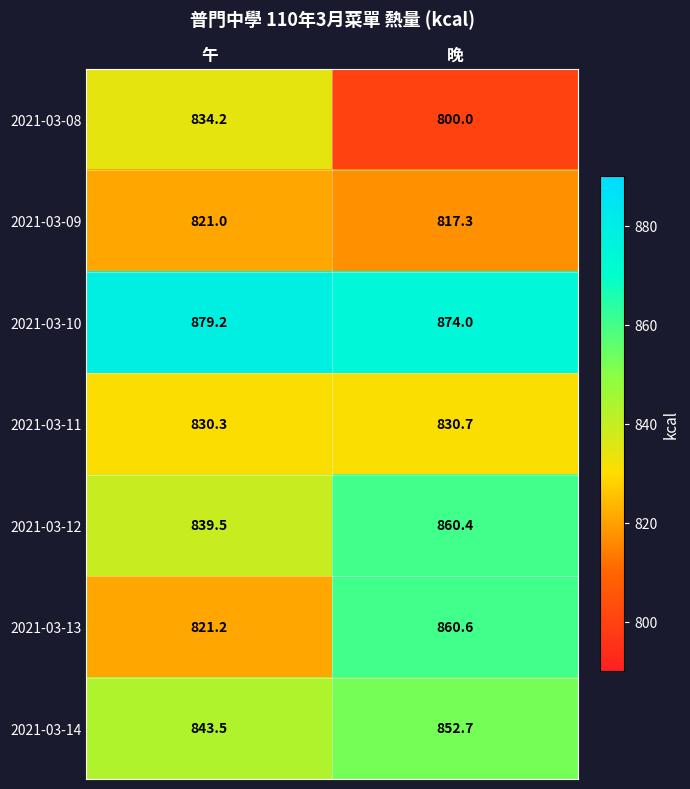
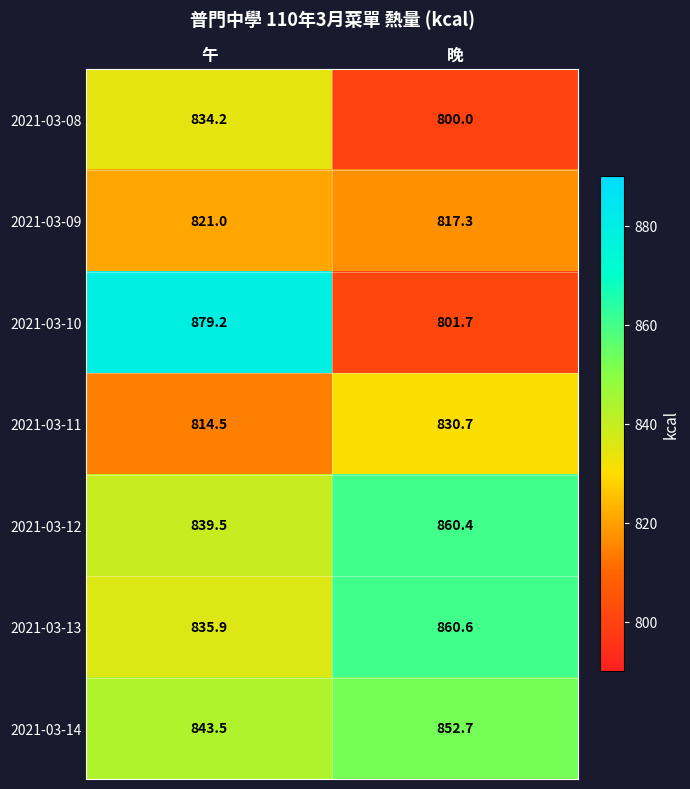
  {
    "2021-03-08": {
      "午": 834.2,
      "晚": 800.0
    },
    "2021-03-09": {
      "午": 821.0,
      "晚": 817.3
    },
    "2021-03-10": {
      "午": 879.2,
-     "晚": 874.0
+     "晚": 801.7
    },
    "2021-03-11": {
-     "午": 830.3,
+     "午": 814.5,
      "晚": 830.7
    },
    "2021-03-12": {
      "午": 839.5,
      "晚": 860.4
    },
    "2021-03-13": {
-     "午": 821.2,
+     "午": 835.9,
      "晚": 860.6
    },
    "2021-03-14": {
      "午": 843.5,
      "晚": 852.7
    }
  }
